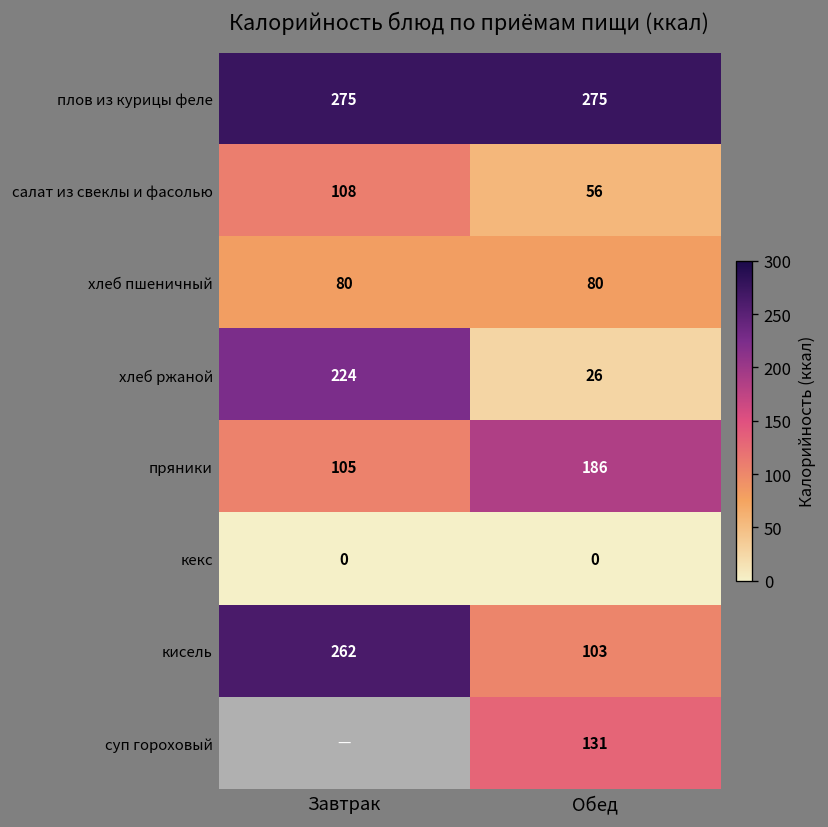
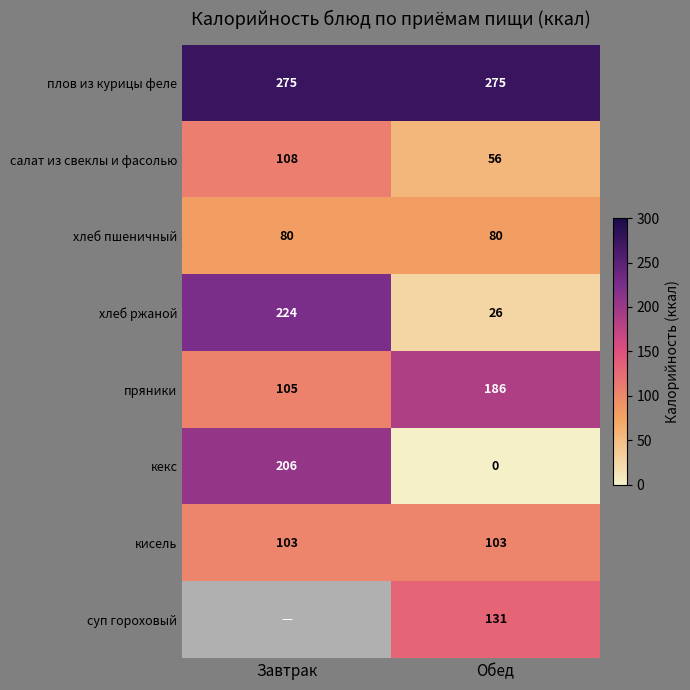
  {
    "плов из курицы феле": {
      "Завтрак": 275,
      "Обед": 275
    },
    "салат из свеклы и фасолью": {
      "Завтрак": 108,
      "Обед": 56
    },
    "хлеб пшеничный": {
      "Завтрак": 80,
      "Обед": 80
    },
    "хлеб ржаной": {
      "Завтрак": 224,
      "Обед": 26
    },
    "пряники": {
      "Завтрак": 105,
      "Обед": 186
    },
    "кекс": {
-     "Завтрак": 0,
+     "Завтрак": 206,
      "Обед": 0
    },
    "кисель": {
-     "Завтрак": 262,
+     "Завтрак": 103,
      "Обед": 103
    },
    "суп гороховый": {
      "Обед": 131
    }
  }
